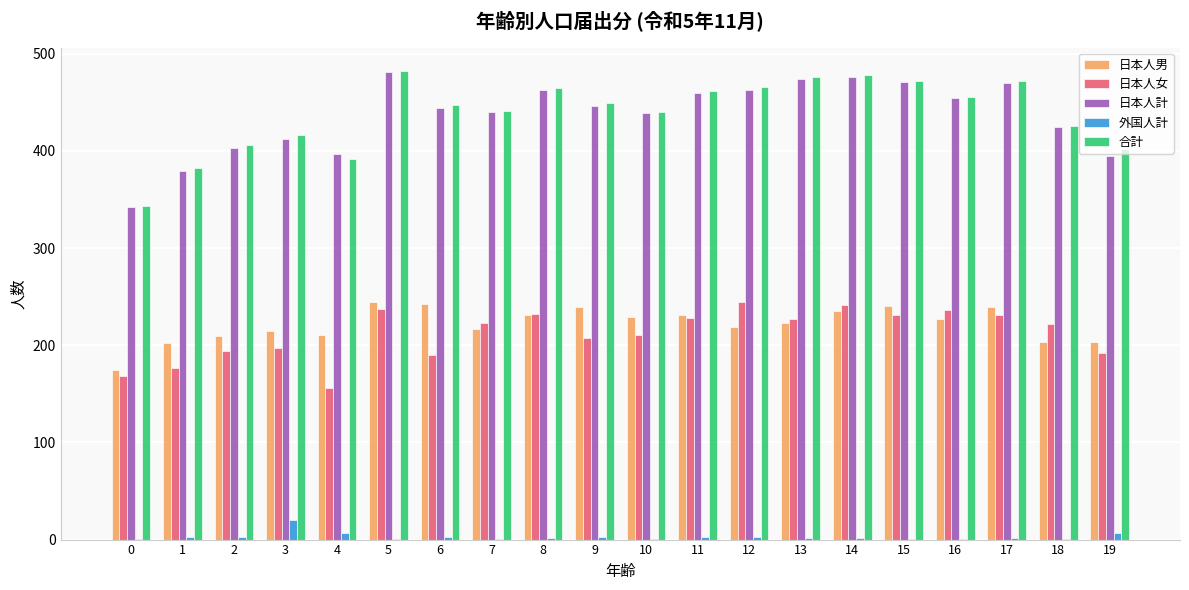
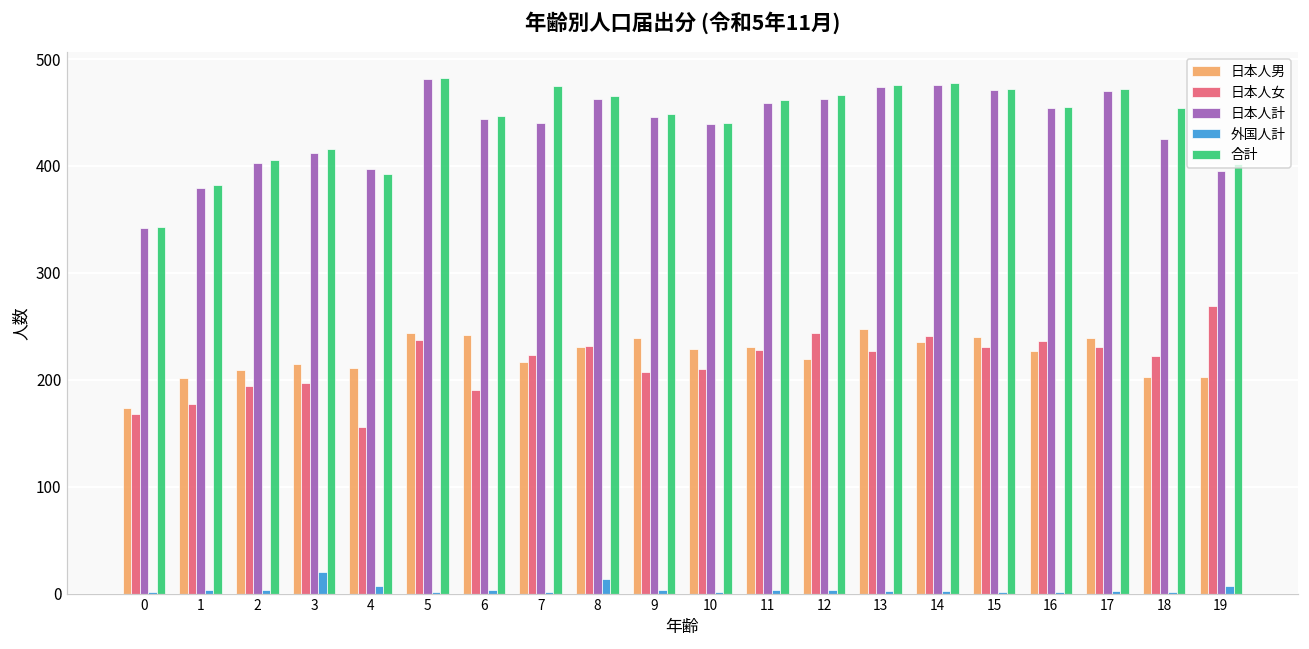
  {
    "日本人男": {
      "0": 170,
      "1": 200,
      "2": 210,
      "3": 220,
      "4": 210,
      "5": 240,
      "6": 240,
      "7": 220,
      "8": 230,
      "9": 240,
      "10": 230,
      "11": 230,
      "12": 220,
-     "13": 220,
+     "13": 250,
      "14": 240,
      "15": 240,
      "16": 230,
      "17": 240,
      "18": 200,
      "19": 200
    },
    "日本人女": {
      "0": 170,
      "1": 180,
      "2": 190,
      "3": 200,
      "4": 160,
      "5": 240,
      "6": 190,
      "7": 220,
      "8": 230,
      "9": 210,
      "10": 210,
      "11": 230,
      "12": 240,
      "13": 230,
      "14": 240,
      "15": 230,
      "16": 240,
      "17": 230,
      "18": 220,
-     "19": 190
+     "19": 270
    },
    "日本人計": {
      "0": 340,
      "1": 380,
      "2": 400,
      "3": 410,
      "4": 400,
      "5": 480,
      "6": 440,
      "7": 440,
      "8": 460,
      "9": 450,
      "10": 440,
      "11": 460,
      "12": 460,
      "13": 470,
      "14": 480,
      "15": 470,
      "16": 450,
      "17": 470,
      "18": 430,
      "19": 400
    },
    "外国人計": {
      "1": 0,
      "2": 0,
      "3": 20,
      "4": 10,
      "6": 0,
-     "8": 0,
+     "8": 10,
      "9": 0,
      "11": 0,
      "12": 0,
      "19": 10
    },
    "合計": {
      "0": 340,
      "1": 380,
      "2": 410,
      "3": 420,
      "4": 390,
      "5": 480,
      "6": 450,
-     "7": 440,
+     "7": 480,
      "8": 470,
      "9": 450,
      "10": 440,
      "11": 460,
      "12": 470,
      "13": 480,
      "14": 480,
      "15": 470,
      "16": 460,
      "17": 470,
-     "18": 430
+     "18": 450
    }
  }
